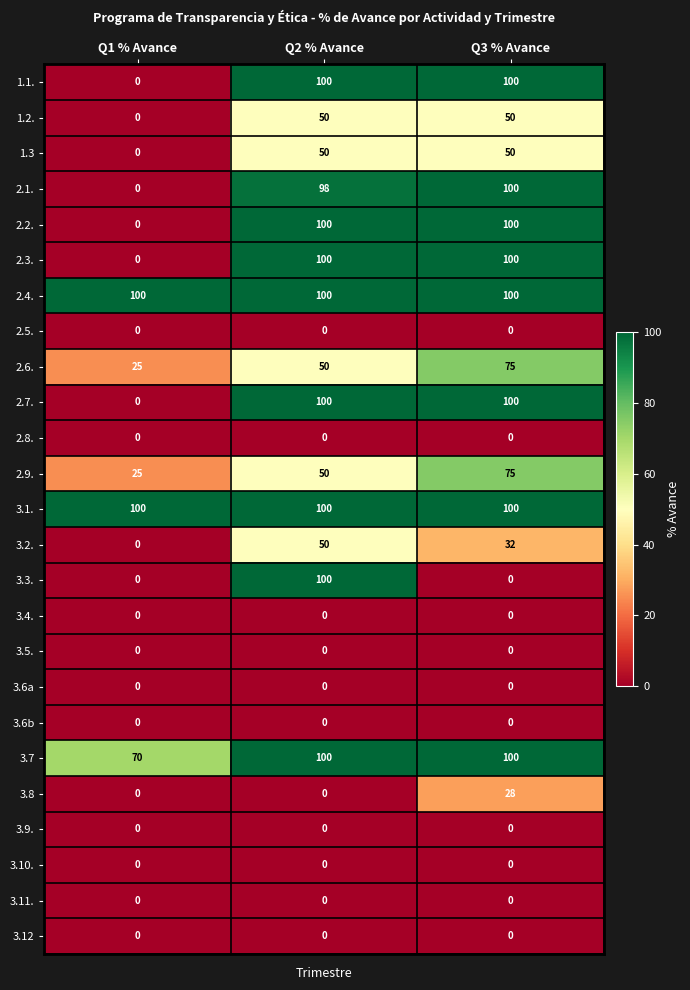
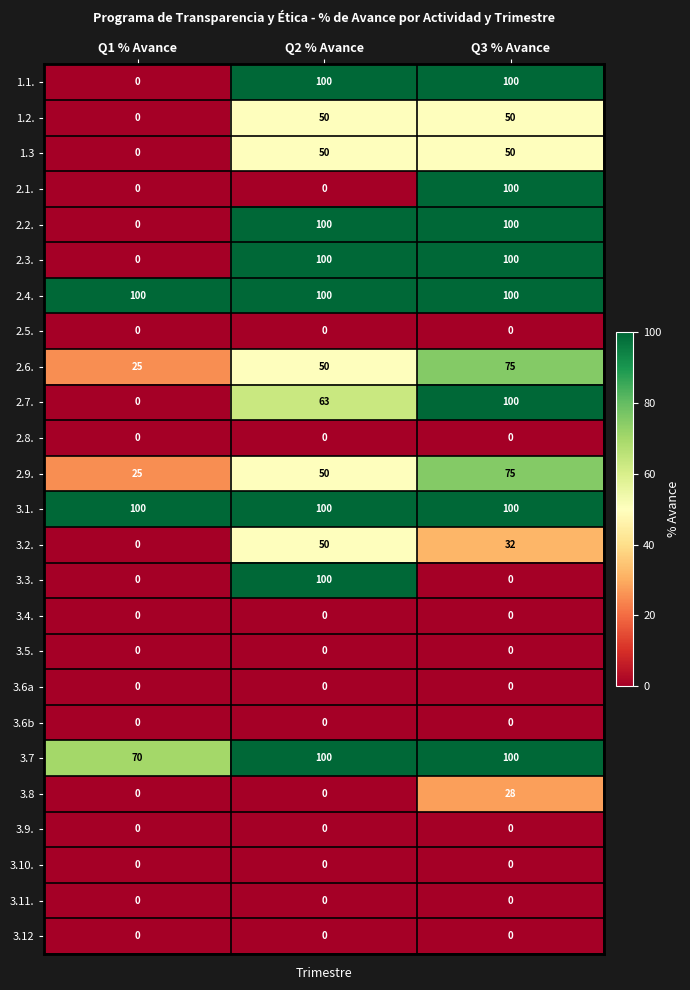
  {
    "1.1.": {
      "Q1 % Avance": 0,
      "Q2 % Avance": 100,
      "Q3 % Avance": 100
    },
    "1.2.": {
      "Q1 % Avance": 0,
      "Q2 % Avance": 50,
      "Q3 % Avance": 50
    },
    "1.3": {
      "Q1 % Avance": 0,
      "Q2 % Avance": 50,
      "Q3 % Avance": 50
    },
    "2.1.": {
      "Q1 % Avance": 0,
-     "Q2 % Avance": 98,
+     "Q2 % Avance": 0,
      "Q3 % Avance": 100
    },
    "2.2.": {
      "Q1 % Avance": 0,
      "Q2 % Avance": 100,
      "Q3 % Avance": 100
    },
    "2.3.": {
      "Q1 % Avance": 0,
      "Q2 % Avance": 100,
      "Q3 % Avance": 100
    },
    "2.4.": {
      "Q1 % Avance": 100,
      "Q2 % Avance": 100,
      "Q3 % Avance": 100
    },
    "2.5.": {
      "Q1 % Avance": 0,
      "Q2 % Avance": 0,
      "Q3 % Avance": 0
    },
    "2.6.": {
      "Q1 % Avance": 25,
      "Q2 % Avance": 50,
      "Q3 % Avance": 75
    },
    "2.7.": {
      "Q1 % Avance": 0,
-     "Q2 % Avance": 100,
+     "Q2 % Avance": 63,
      "Q3 % Avance": 100
    },
    "2.8.": {
      "Q1 % Avance": 0,
      "Q2 % Avance": 0,
      "Q3 % Avance": 0
    },
    "2.9.": {
      "Q1 % Avance": 25,
      "Q2 % Avance": 50,
      "Q3 % Avance": 75
    },
    "3.1.": {
      "Q1 % Avance": 100,
      "Q2 % Avance": 100,
      "Q3 % Avance": 100
    },
    "3.2.": {
      "Q1 % Avance": 0,
      "Q2 % Avance": 50,
      "Q3 % Avance": 32
    },
    "3.3.": {
      "Q1 % Avance": 0,
      "Q2 % Avance": 100,
      "Q3 % Avance": 0
    },
    "3.4.": {
      "Q1 % Avance": 0,
      "Q2 % Avance": 0,
      "Q3 % Avance": 0
    },
    "3.5.": {
      "Q1 % Avance": 0,
      "Q2 % Avance": 0,
      "Q3 % Avance": 0
    },
    "3.6a": {
      "Q1 % Avance": 0,
      "Q2 % Avance": 0,
      "Q3 % Avance": 0
    },
    "3.6b": {
      "Q1 % Avance": 0,
      "Q2 % Avance": 0,
      "Q3 % Avance": 0
    },
    "3.7": {
      "Q1 % Avance": 70,
      "Q2 % Avance": 100,
      "Q3 % Avance": 100
    },
    "3.8": {
      "Q1 % Avance": 0,
      "Q2 % Avance": 0,
      "Q3 % Avance": 28
    },
    "3.9.": {
      "Q1 % Avance": 0,
      "Q2 % Avance": 0,
      "Q3 % Avance": 0
    },
    "3.10.": {
      "Q1 % Avance": 0,
      "Q2 % Avance": 0,
      "Q3 % Avance": 0
    },
    "3.11.": {
      "Q1 % Avance": 0,
      "Q2 % Avance": 0,
      "Q3 % Avance": 0
    },
    "3.12": {
      "Q1 % Avance": 0,
      "Q2 % Avance": 0,
      "Q3 % Avance": 0
    }
  }
